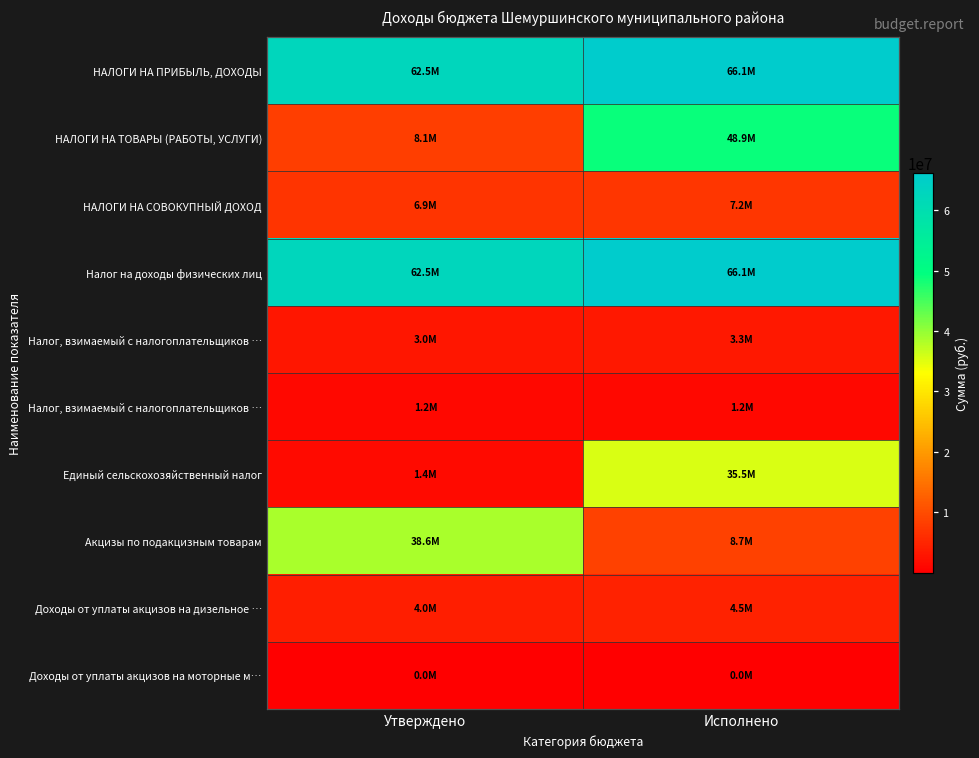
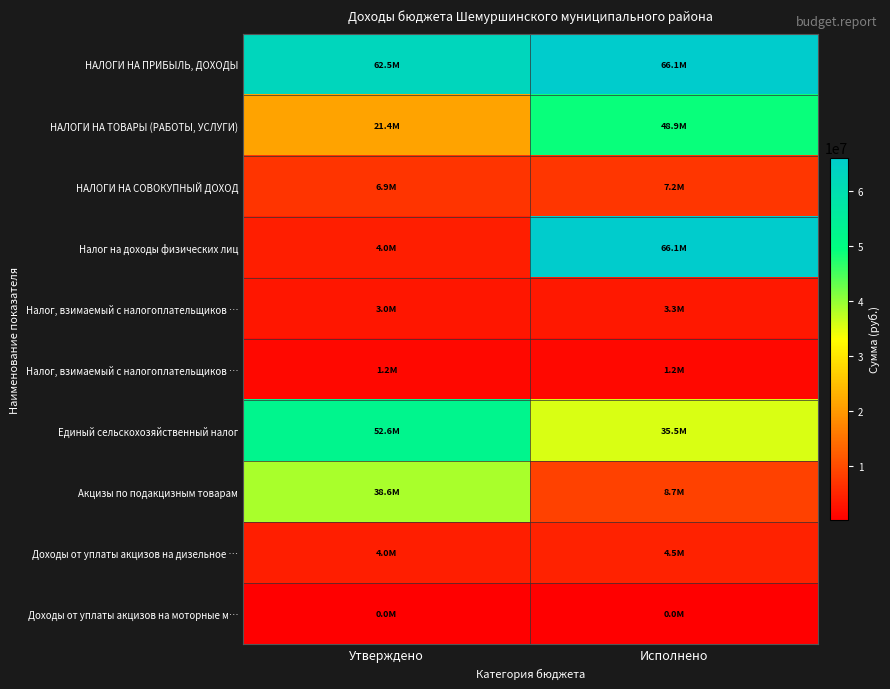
  {
    "НАЛОГИ НА ПРИБЫЛЬ, ДОХОДЫ": {
      "Утверждено": "62.5M",
      "Исполнено": "66.1M"
    },
    "НАЛОГИ НА ТОВАРЫ (РАБОТЫ, УСЛУГИ)": {
-     "Утверждено": "8.1M",
+     "Утверждено": "21.4M",
      "Исполнено": "48.9M"
    },
    "НАЛОГИ НА СОВОКУПНЫЙ ДОХОД": {
      "Утверждено": "6.9M",
      "Исполнено": "7.2M"
    },
    "Налог на доходы физических лиц": {
-     "Утверждено": "62.5M",
+     "Утверждено": "4.0M",
      "Исполнено": "66.1M"
    },
    "Единый сельскохозяйственный налог": {
-     "Утверждено": "1.4M",
+     "Утверждено": "52.6M",
      "Исполнено": "35.5M"
    },
    "Акцизы по подакцизным товарам": {
      "Утверждено": "38.6M",
      "Исполнено": "8.7M"
    },
    "Доходы от уплаты акцизов на дизельное …": {
      "Утверждено": "4.0M",
      "Исполнено": "4.5M"
    },
    "Доходы от уплаты акцизов на моторные м…": {
      "Утверждено": "0.0M",
      "Исполнено": "0.0M"
    }
  }
